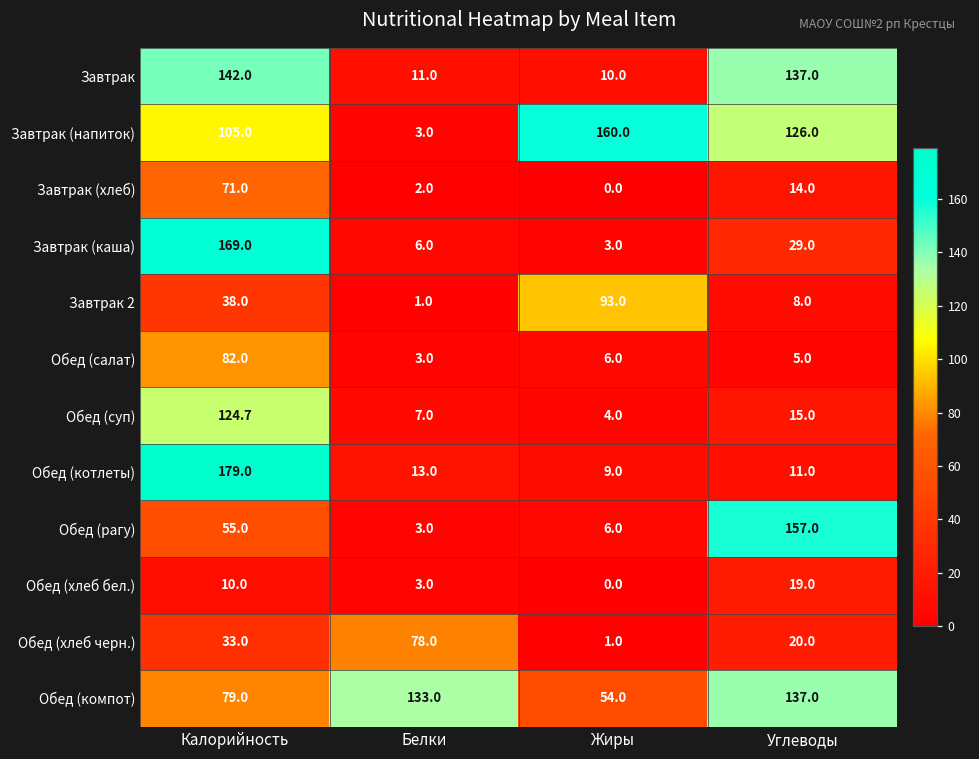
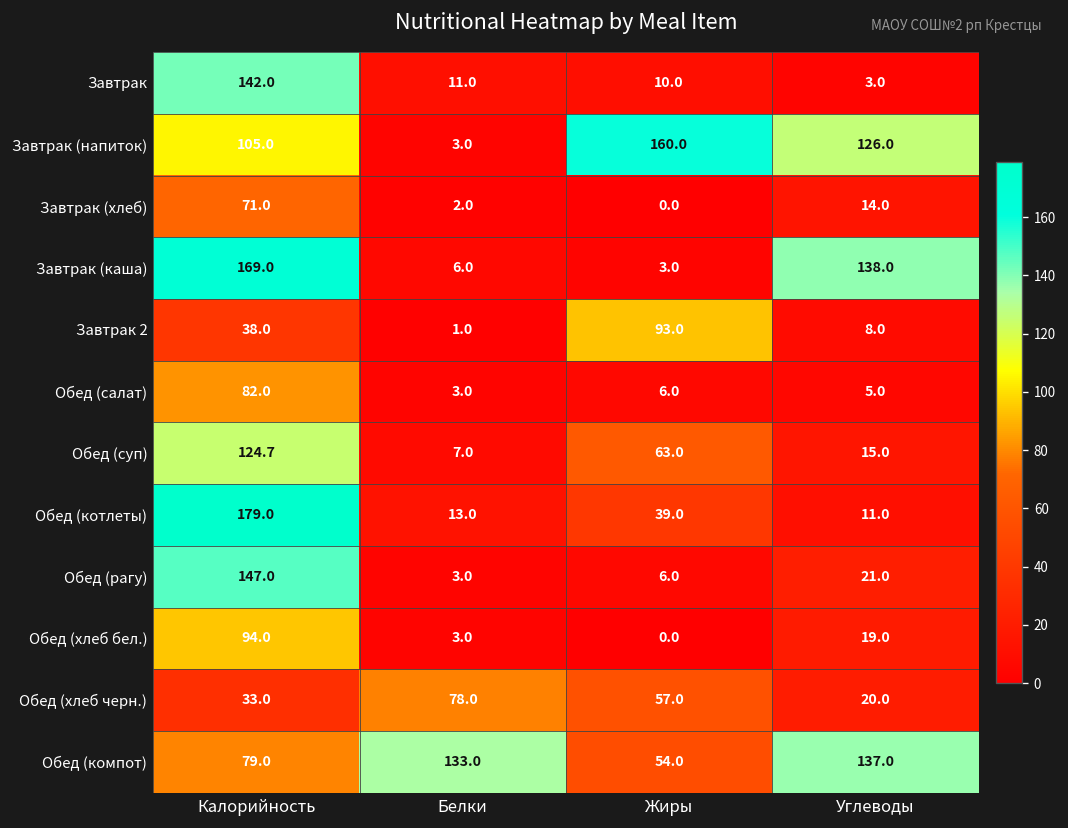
  {
    "Завтрак": {
      "Калорийность": 142.0,
      "Белки": 11.0,
      "Жиры": 10.0,
-     "Углеводы": 137.0
+     "Углеводы": 3.0
    },
    "Завтрак (напиток)": {
      "Калорийность": 105.0,
      "Белки": 3.0,
      "Жиры": 160.0,
      "Углеводы": 126.0
    },
    "Завтрак (хлеб)": {
      "Калорийность": 71.0,
      "Белки": 2.0,
      "Жиры": 0.0,
      "Углеводы": 14.0
    },
    "Завтрак (каша)": {
      "Калорийность": 169.0,
      "Белки": 6.0,
      "Жиры": 3.0,
-     "Углеводы": 29.0
+     "Углеводы": 138.0
    },
    "Завтрак 2": {
      "Калорийность": 38.0,
      "Белки": 1.0,
      "Жиры": 93.0,
      "Углеводы": 8.0
    },
    "Обед (салат)": {
      "Калорийность": 82.0,
      "Белки": 3.0,
      "Жиры": 6.0,
      "Углеводы": 5.0
    },
    "Обед (суп)": {
      "Калорийность": 124.7,
      "Белки": 7.0,
-     "Жиры": 4.0,
+     "Жиры": 63.0,
      "Углеводы": 15.0
    },
    "Обед (котлеты)": {
      "Калорийность": 179.0,
      "Белки": 13.0,
-     "Жиры": 9.0,
+     "Жиры": 39.0,
      "Углеводы": 11.0
    },
    "Обед (рагу)": {
-     "Калорийность": 55.0,
+     "Калорийность": 147.0,
      "Белки": 3.0,
      "Жиры": 6.0,
-     "Углеводы": 157.0
+     "Углеводы": 21.0
    },
    "Обед (хлеб бел.)": {
-     "Калорийность": 10.0,
+     "Калорийность": 94.0,
      "Белки": 3.0,
      "Жиры": 0.0,
      "Углеводы": 19.0
    },
    "Обед (хлеб черн.)": {
      "Калорийность": 33.0,
      "Белки": 78.0,
-     "Жиры": 1.0,
+     "Жиры": 57.0,
      "Углеводы": 20.0
    },
    "Обед (компот)": {
      "Калорийность": 79.0,
      "Белки": 133.0,
      "Жиры": 54.0,
      "Углеводы": 137.0
    }
  }
